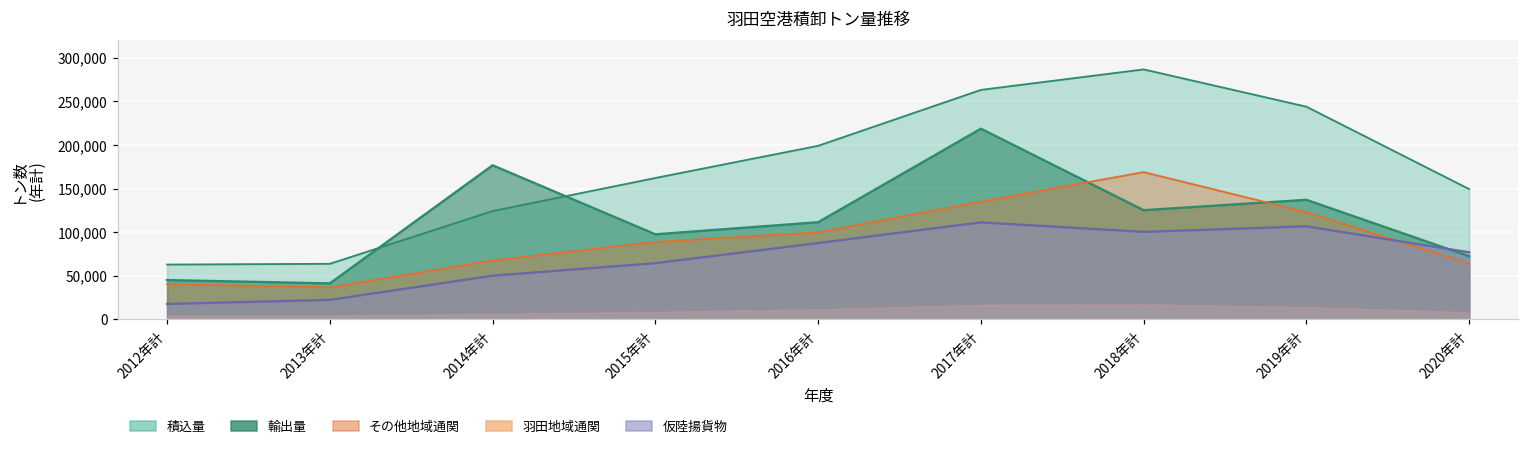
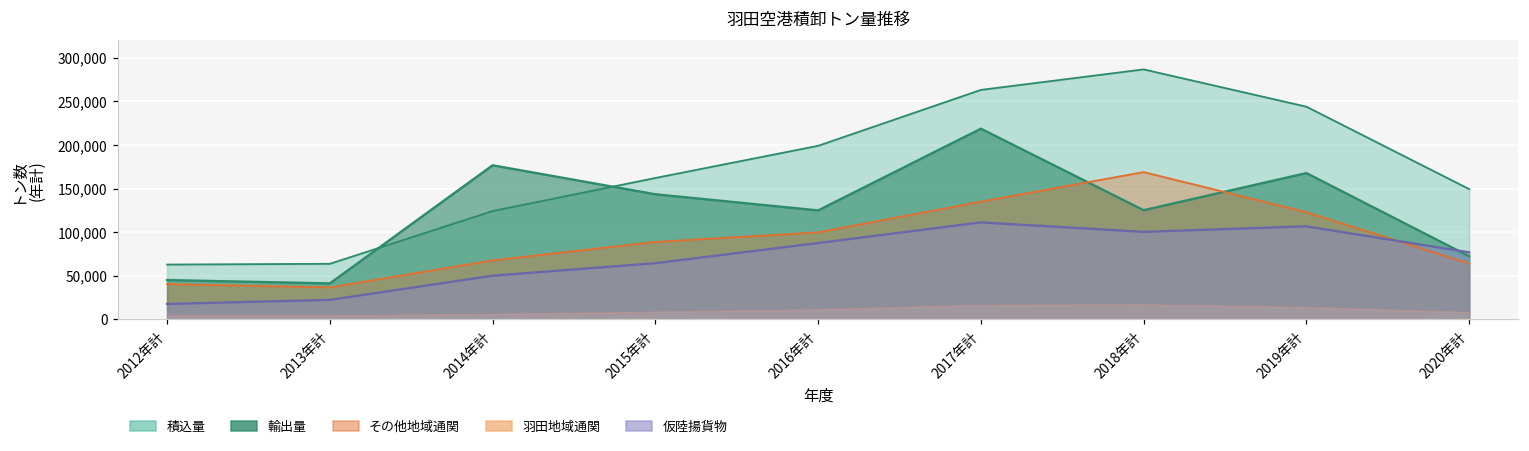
  {
    "輸出量": {
      "2012年計": "50,000",
      "2013年計": "40,000",
      "2014年計": "180,000",
-     "2015年計": "100,000",
-     "2016年計": "110,000",
+     "2015年計": "140,000",
+     "2016年計": "120,000",
      "2017年計": "220,000",
      "2018年計": "130,000",
-     "2019年計": "140,000",
+     "2019年計": "170,000",
      "2020年計": "70,000"
    }
  }
